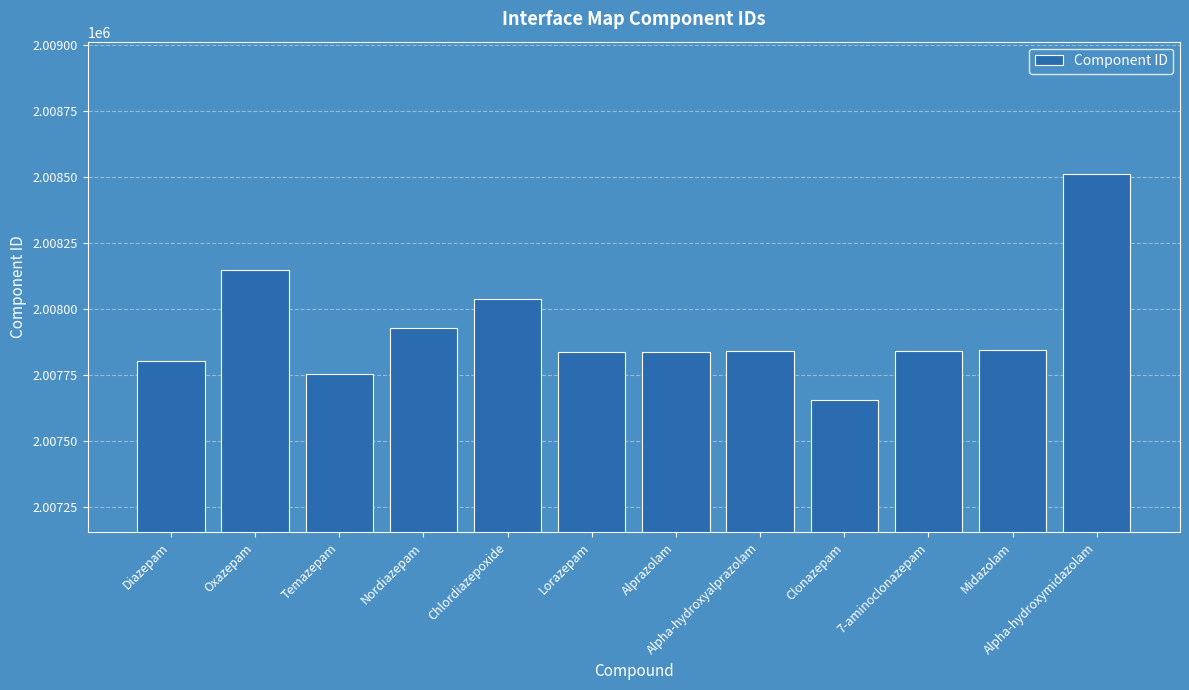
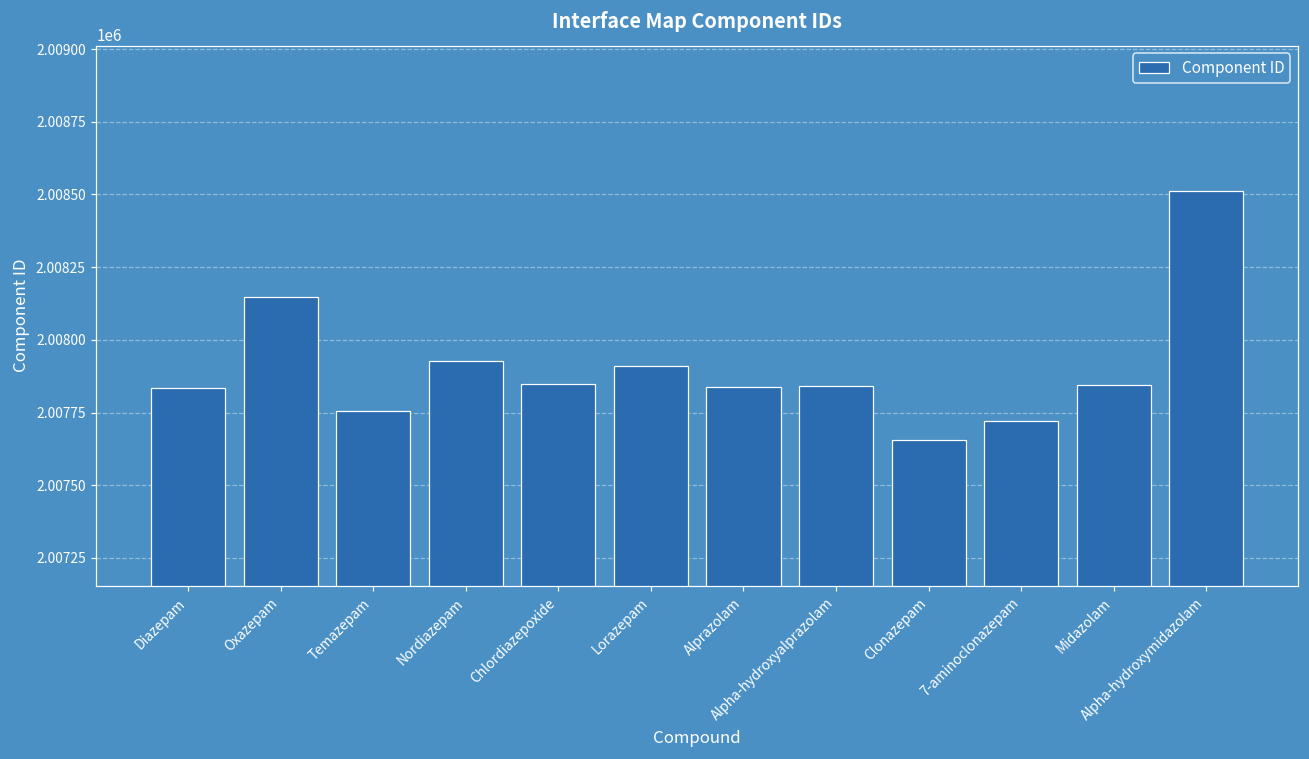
  {
-   "Diazepam": 2007800,
+   "Diazepam": 2007830,
    "Oxazepam": 2008150,
    "Temazepam": 2007760,
    "Nordiazepam": 2007930,
-   "Chlordiazepoxide": 2008040,
-   "Lorazepam": 2007840,
+   "Chlordiazepoxide": 2007850,
+   "Lorazepam": 2007910,
    "Alprazolam": 2007840,
    "Alpha-hydroxyalprazolam": 2007840,
    "Clonazepam": 2007660,
-   "7-aminoclonazepam": 2007840,
+   "7-aminoclonazepam": 2007720,
    "Midazolam": 2007850,
    "Alpha-hydroxymidazolam": 2008510
  }
